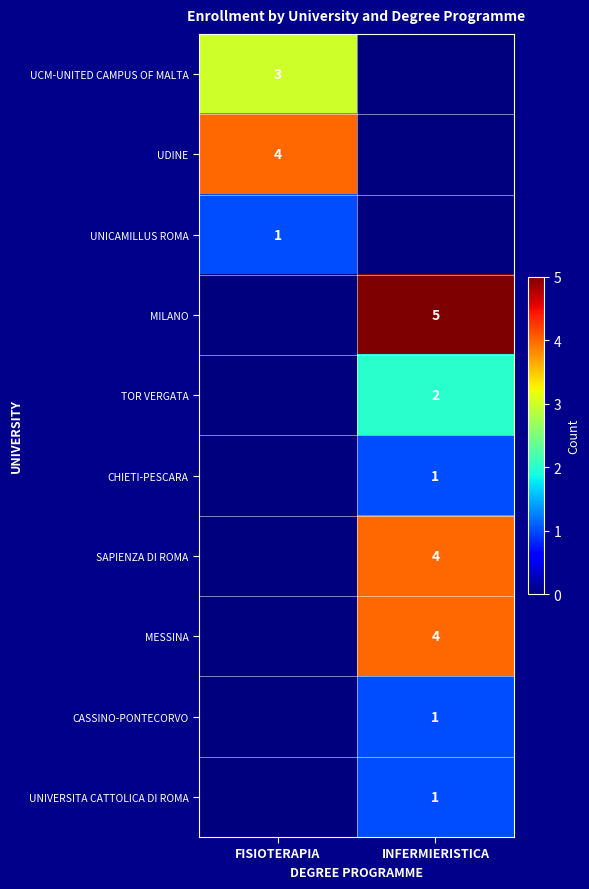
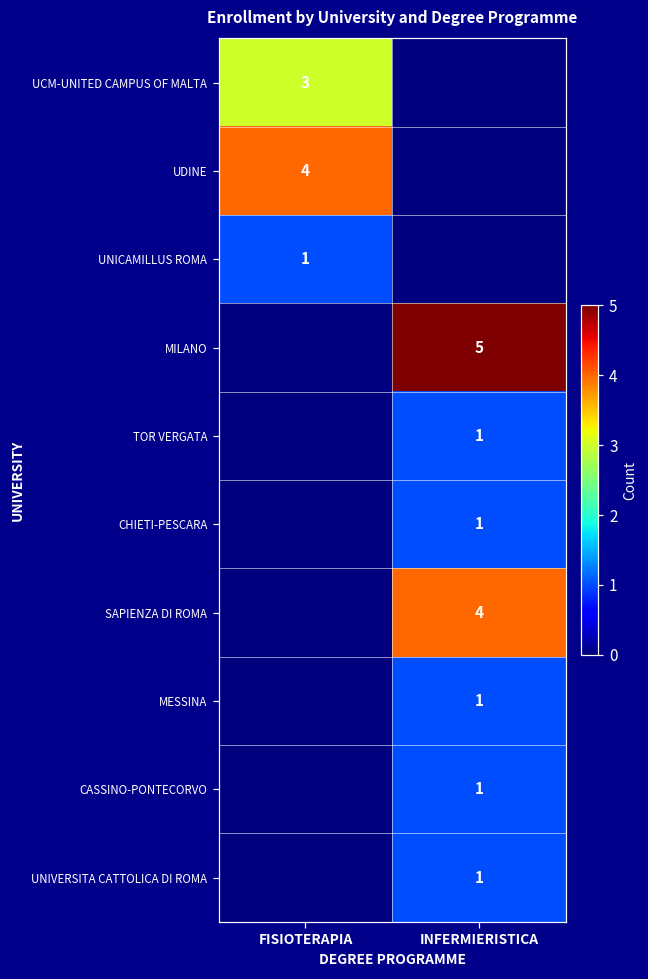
  {
    "UCM-UNITED CAMPUS OF MALTA": {
      "FISIOTERAPIA": 3
    },
    "UDINE": {
      "FISIOTERAPIA": 4
    },
    "UNICAMILLUS ROMA": {
      "FISIOTERAPIA": 1
    },
    "MILANO": {
      "INFERMIERISTICA": 5
    },
    "TOR VERGATA": {
-     "INFERMIERISTICA": 2
+     "INFERMIERISTICA": 1
    },
    "CHIETI-PESCARA": {
      "INFERMIERISTICA": 1
    },
    "SAPIENZA DI ROMA": {
      "INFERMIERISTICA": 4
    },
    "MESSINA": {
-     "INFERMIERISTICA": 4
+     "INFERMIERISTICA": 1
    },
    "CASSINO-PONTECORVO": {
      "INFERMIERISTICA": 1
    },
    "UNIVERSITA CATTOLICA DI ROMA": {
      "INFERMIERISTICA": 1
    }
  }
